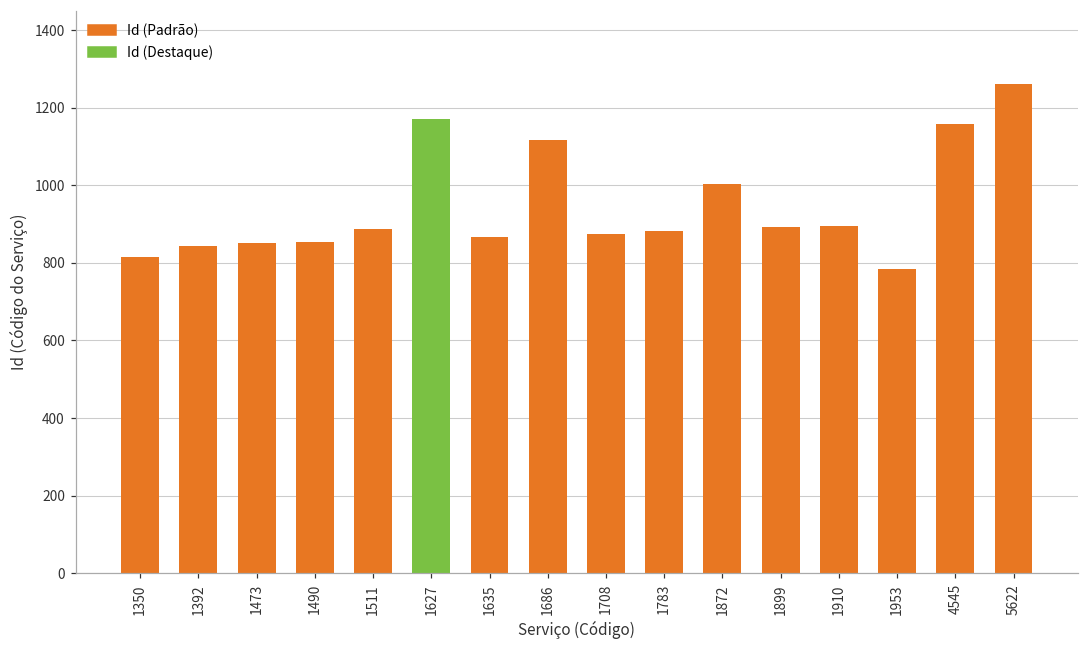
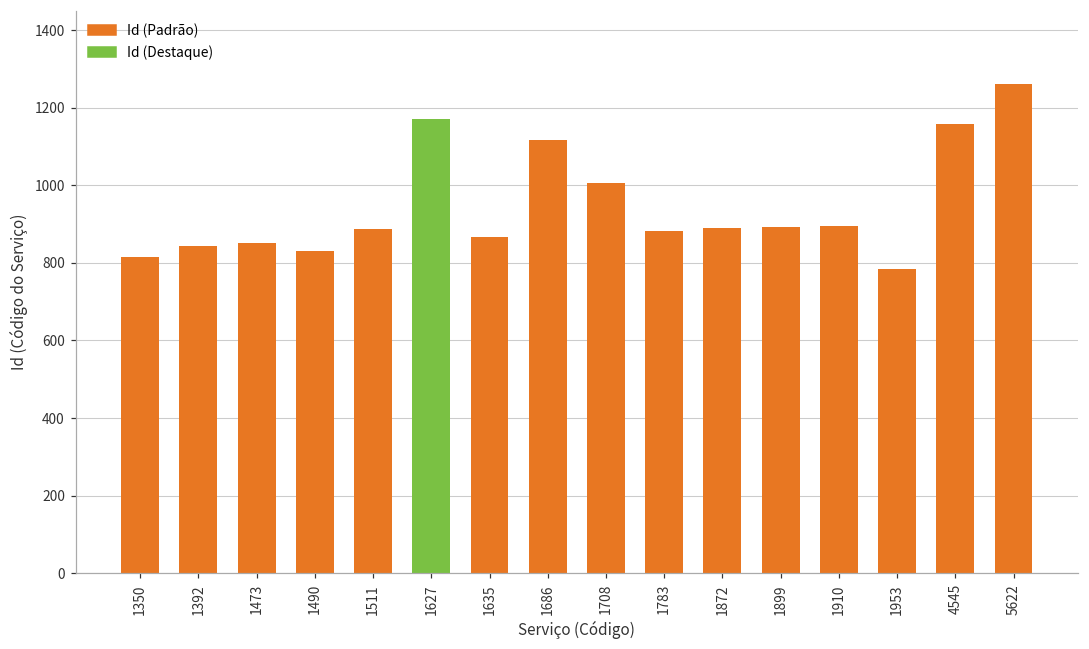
  {
    "1350": 810,
    "1392": 840,
    "1473": 850,
-   "1490": 850,
+   "1490": 830,
    "1511": 890,
    "1627": 1170,
    "1635": 870,
    "1686": 1120,
-   "1708": 870,
+   "1708": 1010,
    "1783": 880,
-   "1872": 1000,
+   "1872": 890,
    "1899": 890,
    "1910": 900,
    "1953": 780,
    "4545": 1160,
    "5622": 1260
  }
